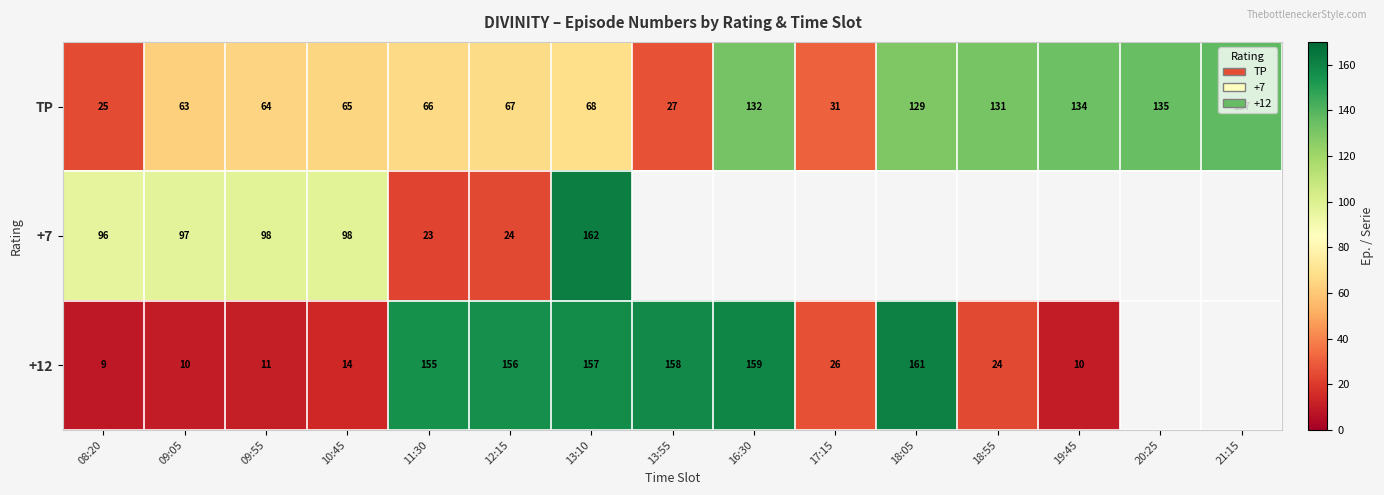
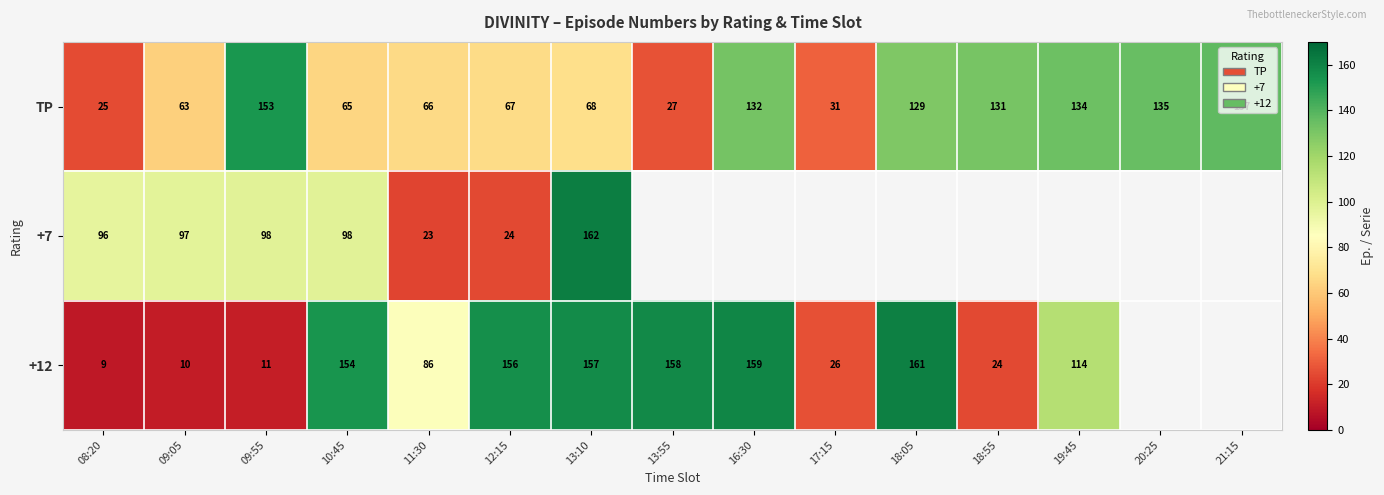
  {
    "TP": {
      "08:20": 25,
      "09:05": 63,
-     "09:55": 64,
+     "09:55": 153,
      "10:45": 65,
      "11:30": 66,
      "12:15": 67,
      "13:10": 68,
      "13:55": 27,
      "16:30": 132,
      "17:15": 31,
      "18:05": 129,
      "18:55": 131,
      "19:45": 134,
      "20:25": 135
    },
    "+7": {
      "08:20": 96,
      "09:05": 97,
      "09:55": 98,
      "10:45": 98,
      "11:30": 23,
      "12:15": 24,
      "13:10": 162
    },
    "+12": {
      "08:20": 9,
      "09:05": 10,
      "09:55": 11,
-     "10:45": 14,
-     "11:30": 155,
+     "10:45": 154,
+     "11:30": 86,
      "12:15": 156,
      "13:10": 157,
      "13:55": 158,
      "16:30": 159,
      "17:15": 26,
      "18:05": 161,
      "18:55": 24,
-     "19:45": 10
+     "19:45": 114
    }
  }
